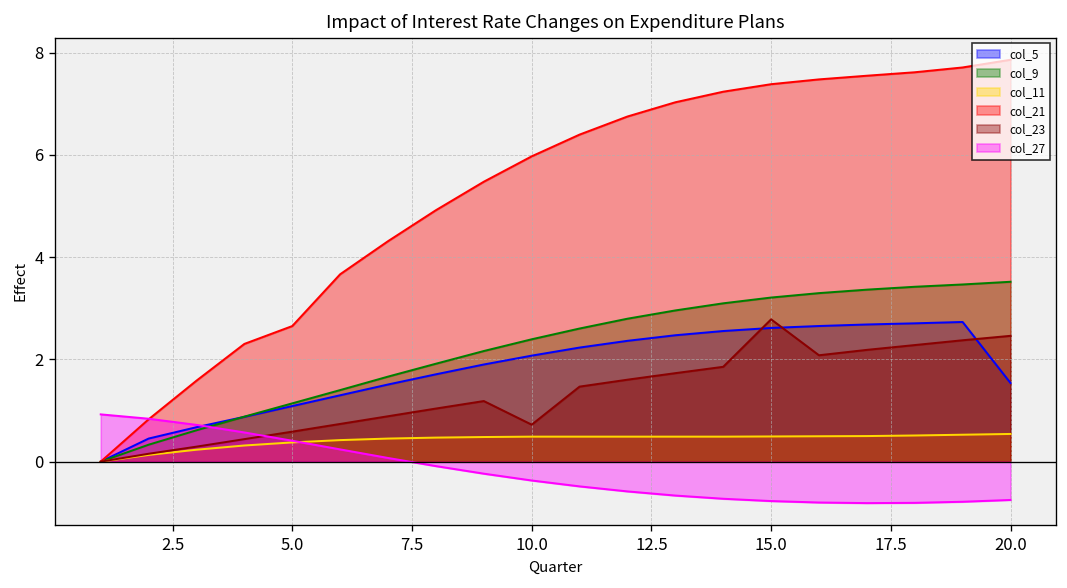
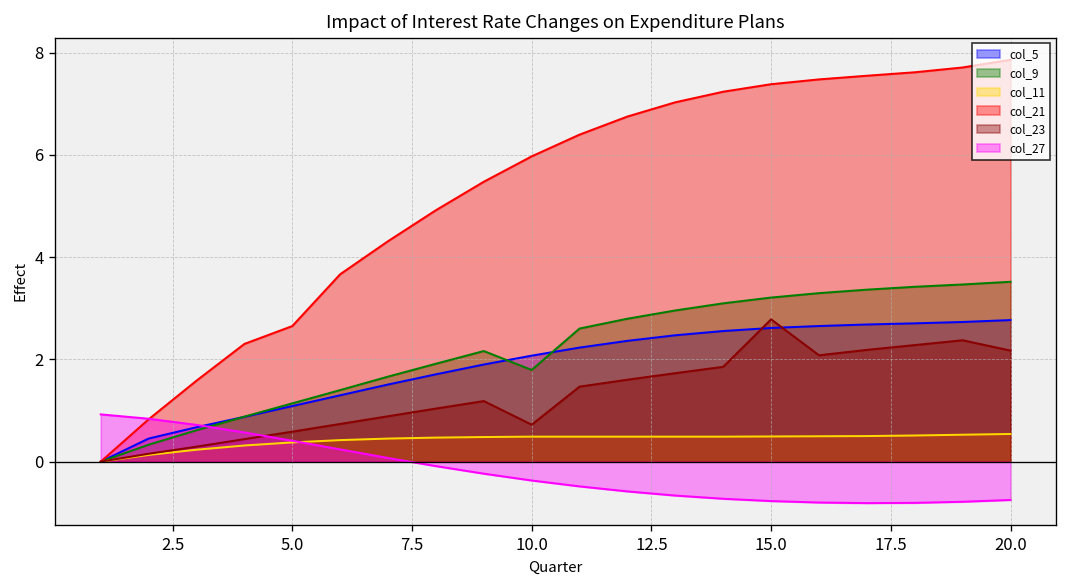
  {
    "col_5": {
      "10.0": 2.1,
      "15.0": 2.6,
-     "20.0": 1.5
+     "20.0": 2.8
    },
    "col_9": {
-     "10.0": 2.4,
+     "10.0": 1.8,
      "15.0": 3.2,
      "20.0": 3.5
    },
    "col_11": {
      "10.0": 0.5,
      "15.0": 0.5,
      "20.0": 0.5
    },
    "col_21": {
      "5.0": 2.7,
      "10.0": 6.0,
      "15.0": 7.4
    },
    "col_23": {
      "5.0": 0.6,
      "10.0": 0.7,
      "15.0": 2.8,
-     "20.0": 2.5
+     "20.0": 2.2
    }
  }
